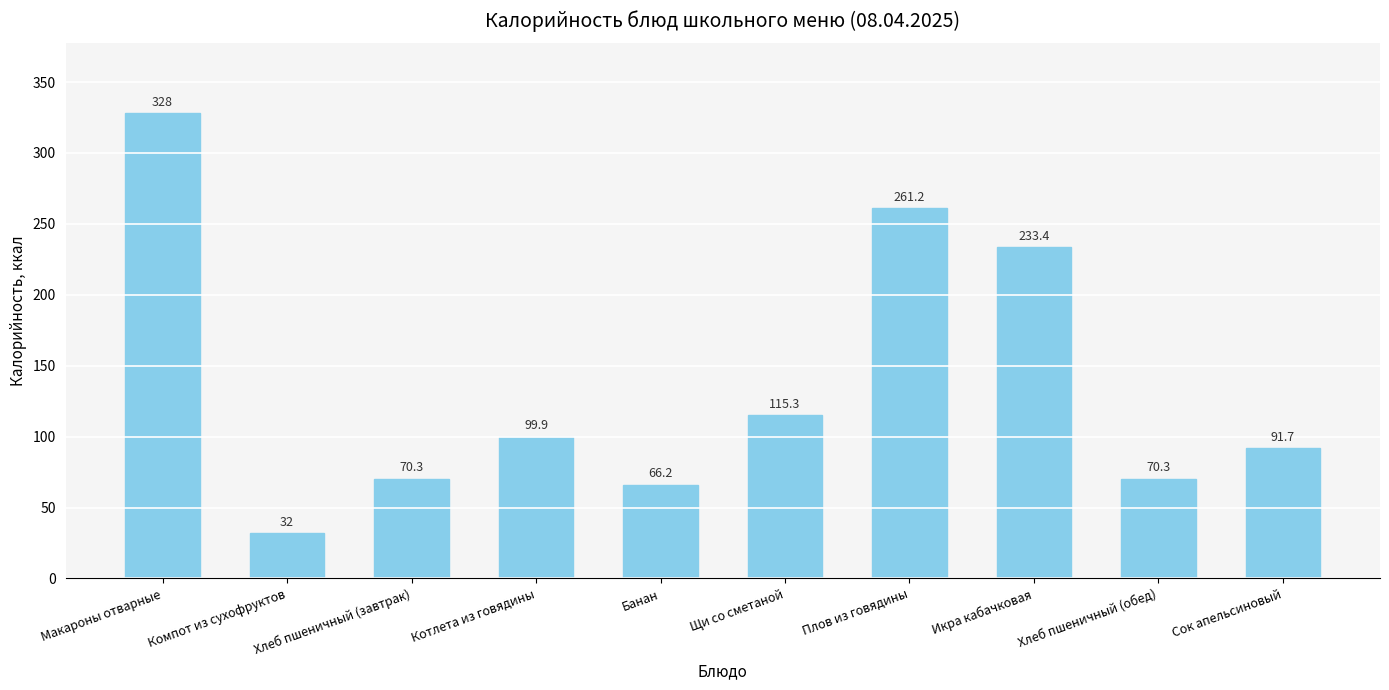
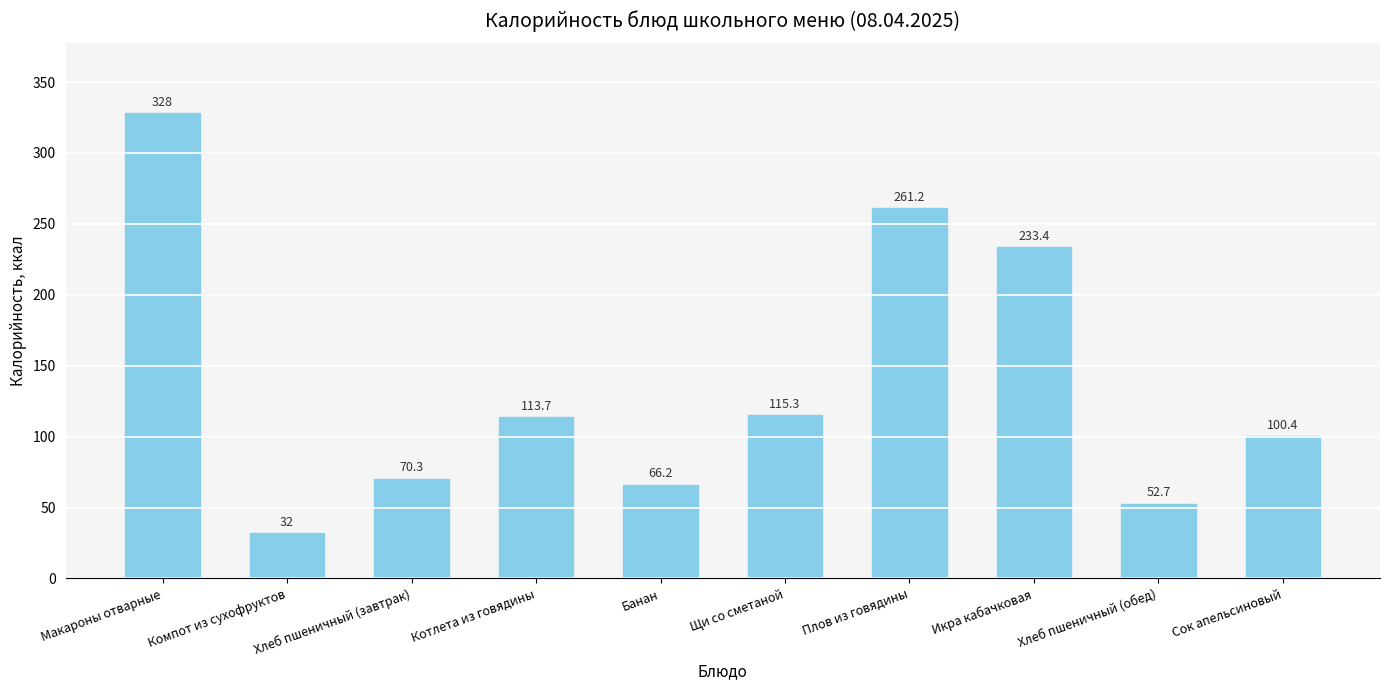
  {
    "Макароны отварные": 328,
    "Компот из сухофруктов": 32,
    "Хлеб пшеничный (завтрак)": 70.3,
-   "Котлета из говядины": 99.9,
+   "Котлета из говядины": 113.7,
    "Банан": 66.2,
    "Щи со сметаной": 115.3,
    "Плов из говядины": 261.2,
    "Икра кабачковая": 233.4,
-   "Хлеб пшеничный (обед)": 70.3,
-   "Сок апельсиновый": 91.7
+   "Хлеб пшеничный (обед)": 52.7,
+   "Сок апельсиновый": 100.4
  }
